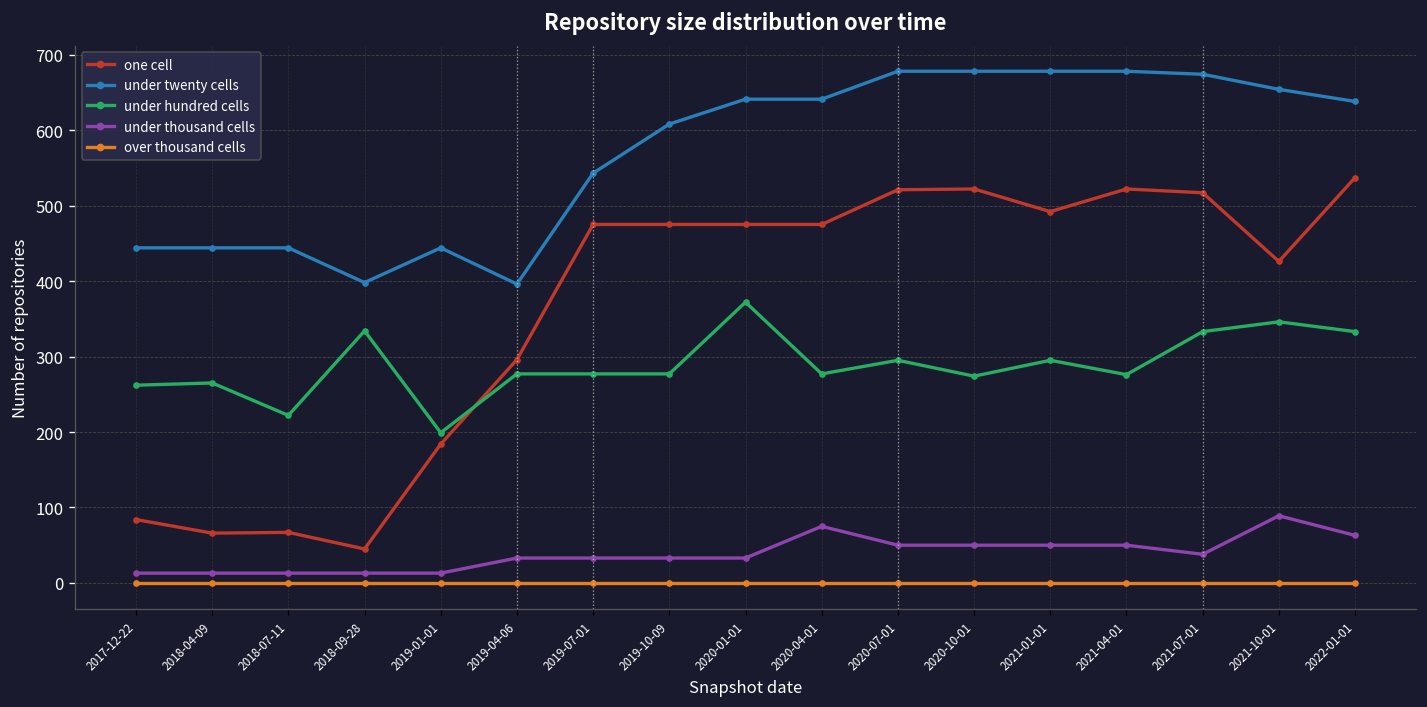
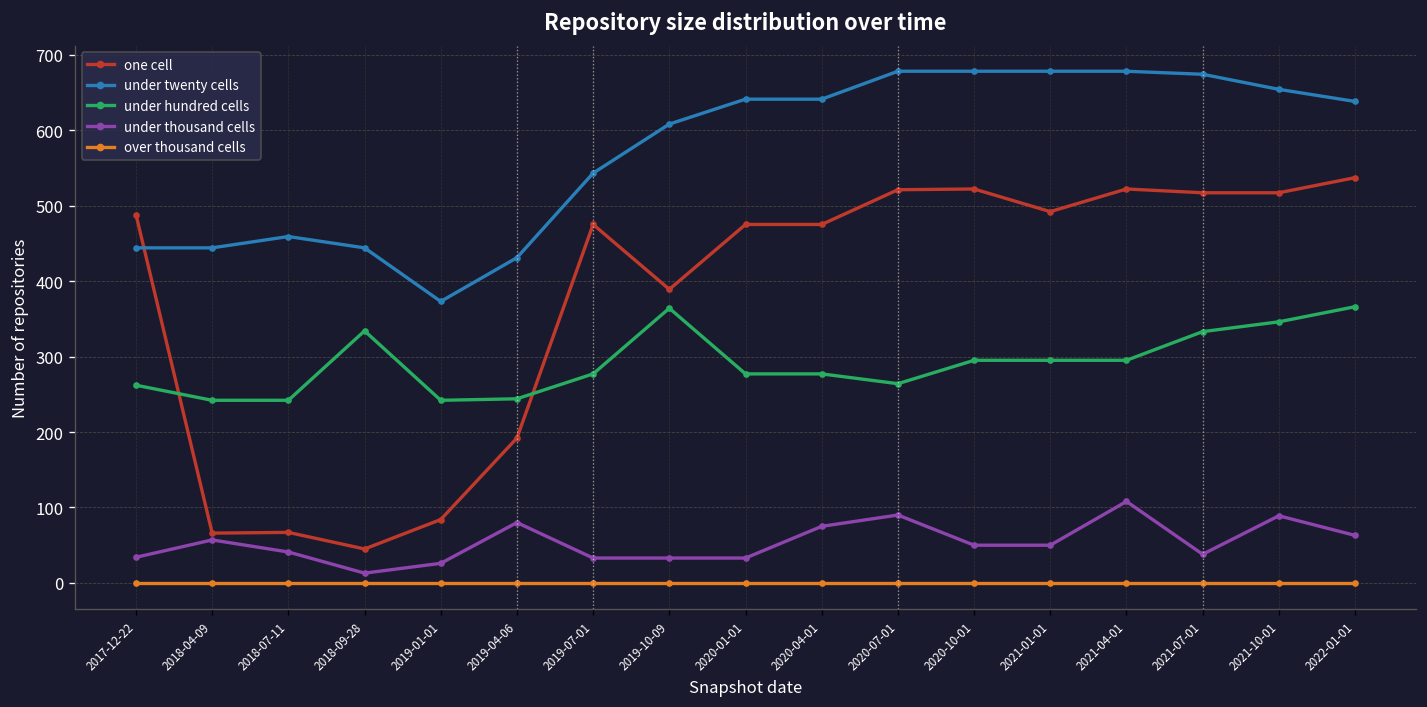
  {
    "one cell": {
-     "2017-12-22": 80,
+     "2017-12-22": 490,
      "2018-04-09": 70,
      "2018-07-11": 70,
      "2018-09-28": 50,
-     "2019-01-01": 180,
-     "2019-04-06": 300,
+     "2019-01-01": 80,
+     "2019-04-06": 190,
      "2019-07-01": 480,
-     "2019-10-09": 480,
+     "2019-10-09": 390,
      "2020-01-01": 480,
      "2020-04-01": 480,
      "2020-07-01": 520,
      "2020-10-01": 520,
      "2021-01-01": 490,
      "2021-04-01": 520,
      "2021-07-01": 520,
-     "2021-10-01": 430,
+     "2021-10-01": 520,
      "2022-01-01": 540
    },
    "under twenty cells": {
      "2017-12-22": 440,
      "2018-04-09": 440,
-     "2018-07-11": 440,
-     "2018-09-28": 400,
-     "2019-01-01": 440,
-     "2019-04-06": 400,
+     "2018-07-11": 460,
+     "2018-09-28": 440,
+     "2019-01-01": 370,
+     "2019-04-06": 430,
      "2019-07-01": 540,
      "2019-10-09": 610,
      "2020-01-01": 640,
      "2020-04-01": 640,
      "2020-07-01": 680,
      "2020-10-01": 680,
      "2021-01-01": 680,
      "2021-04-01": 680,
      "2021-07-01": 670,
      "2021-10-01": 650,
      "2022-01-01": 640
    },
    "under hundred cells": {
      "2017-12-22": 260,
-     "2018-04-09": 270,
-     "2018-07-11": 220,
+     "2018-04-09": 240,
+     "2018-07-11": 240,
      "2018-09-28": 330,
-     "2019-01-01": 200,
-     "2019-04-06": 280,
+     "2019-01-01": 240,
+     "2019-04-06": 240,
      "2019-07-01": 280,
-     "2019-10-09": 280,
-     "2020-01-01": 370,
+     "2019-10-09": 360,
+     "2020-01-01": 280,
      "2020-04-01": 280,
-     "2020-07-01": 300,
-     "2020-10-01": 270,
+     "2020-07-01": 260,
+     "2020-10-01": 300,
      "2021-01-01": 300,
-     "2021-04-01": 280,
+     "2021-04-01": 300,
      "2021-07-01": 330,
      "2021-10-01": 350,
-     "2022-01-01": 330
+     "2022-01-01": 370
    },
    "under thousand cells": {
-     "2017-12-22": 10,
-     "2018-04-09": 10,
-     "2018-07-11": 10,
+     "2017-12-22": 30,
+     "2018-04-09": 60,
+     "2018-07-11": 40,
      "2018-09-28": 10,
-     "2019-01-01": 10,
-     "2019-04-06": 30,
+     "2019-01-01": 30,
+     "2019-04-06": 80,
      "2019-07-01": 30,
      "2019-10-09": 30,
      "2020-01-01": 30,
      "2020-04-01": 80,
-     "2020-07-01": 50,
+     "2020-07-01": 90,
      "2020-10-01": 50,
      "2021-01-01": 50,
-     "2021-04-01": 50,
+     "2021-04-01": 110,
      "2021-07-01": 40,
      "2021-10-01": 90,
      "2022-01-01": 60
    },
    "over thousand cells": {
      "2017-12-22": 0,
      "2018-04-09": 0,
      "2018-07-11": 0,
      "2018-09-28": 0,
      "2019-01-01": 0,
      "2019-04-06": 0,
      "2019-07-01": 0,
      "2019-10-09": 0,
      "2020-01-01": 0,
      "2020-04-01": 0,
      "2020-07-01": 0,
      "2020-10-01": 0,
      "2021-01-01": 0,
      "2021-04-01": 0,
      "2021-07-01": 0,
      "2021-10-01": 0,
      "2022-01-01": 0
    }
  }
